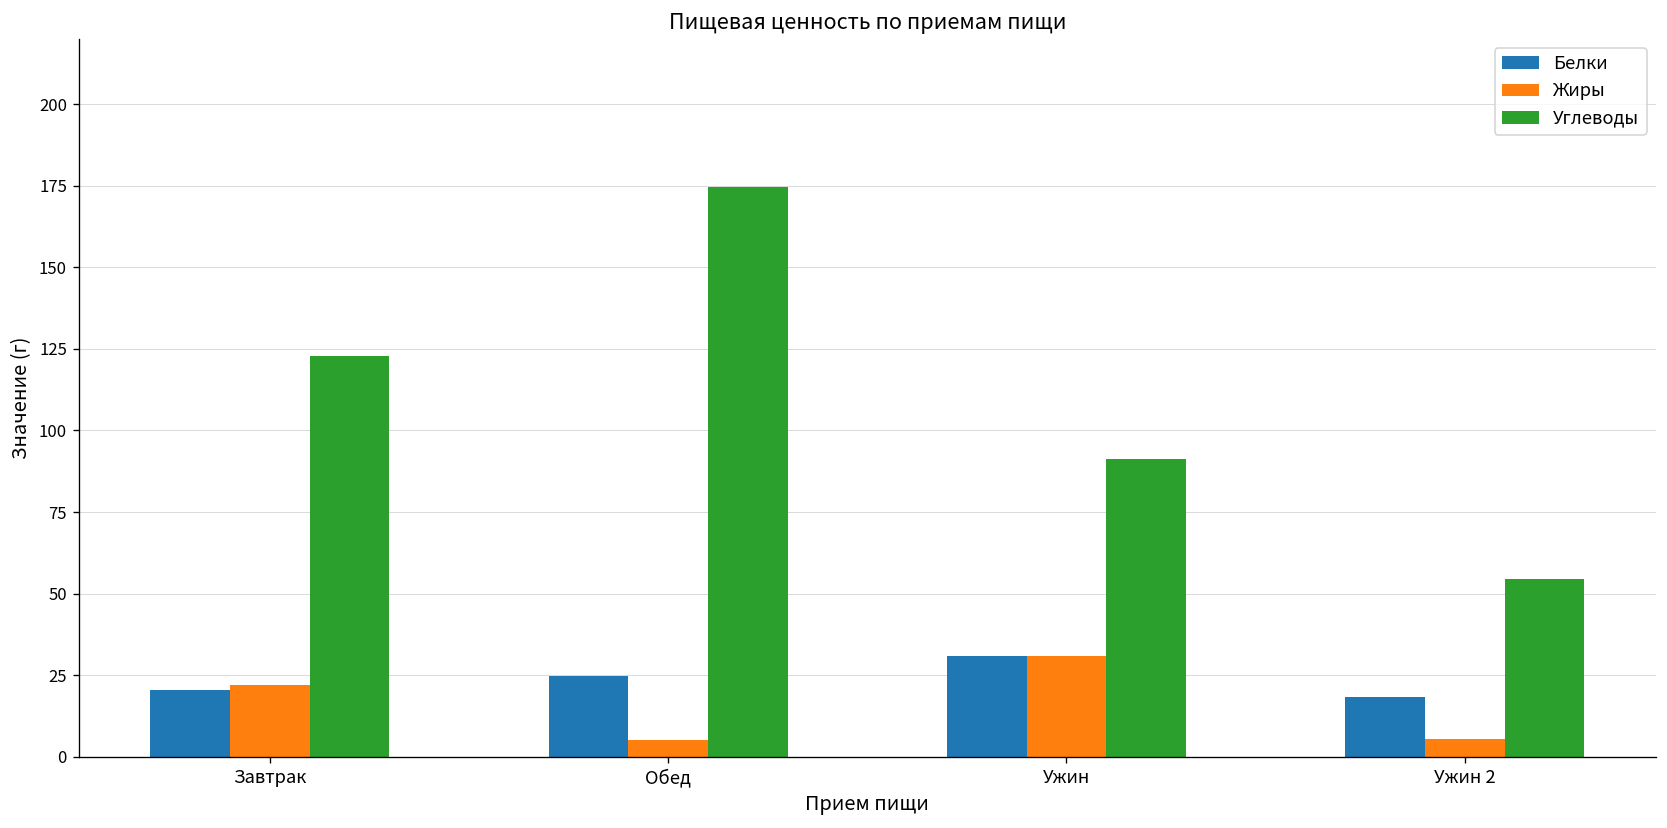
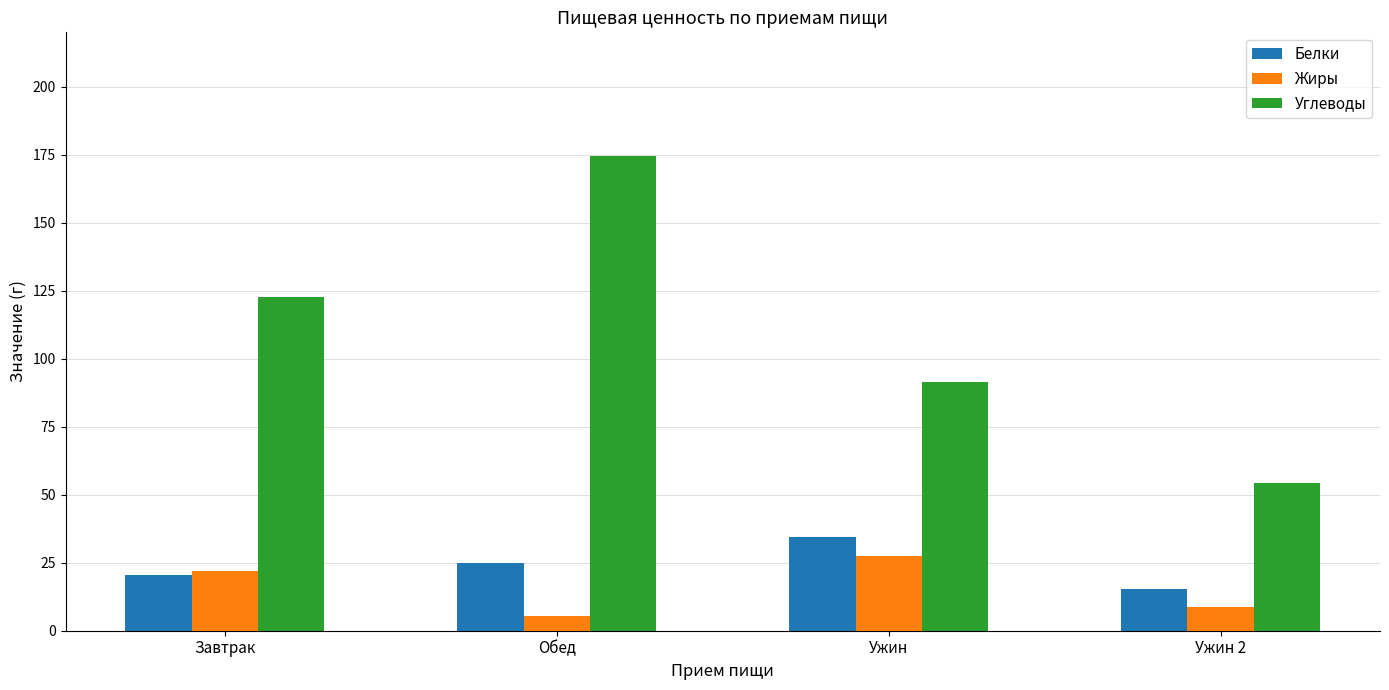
  {
    "Белки": {
      "Завтрак": 20,
      "Обед": 25,
-     "Ужин": 31,
-     "Ужин 2": 18
+     "Ужин": 34,
+     "Ужин 2": 15
    },
    "Жиры": {
      "Завтрак": 22,
      "Обед": 5,
-     "Ужин": 31,
-     "Ужин 2": 5
+     "Ужин": 27,
+     "Ужин 2": 9
    },
    "Углеводы": {
      "Завтрак": 123,
      "Обед": 175,
      "Ужин": 91,
      "Ужин 2": 54
    }
  }
